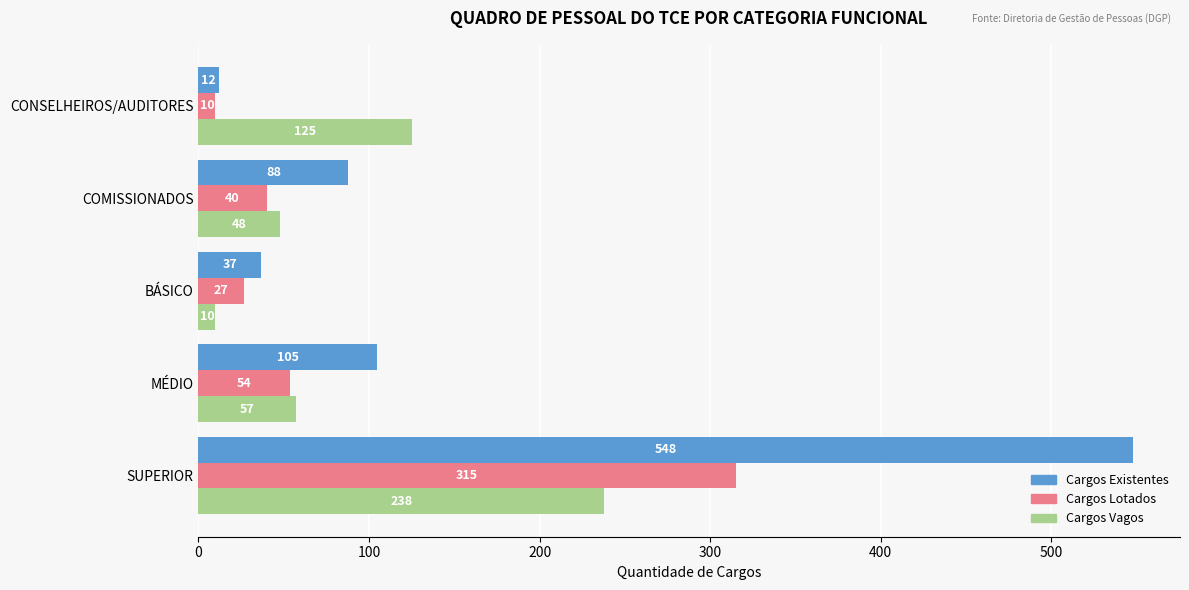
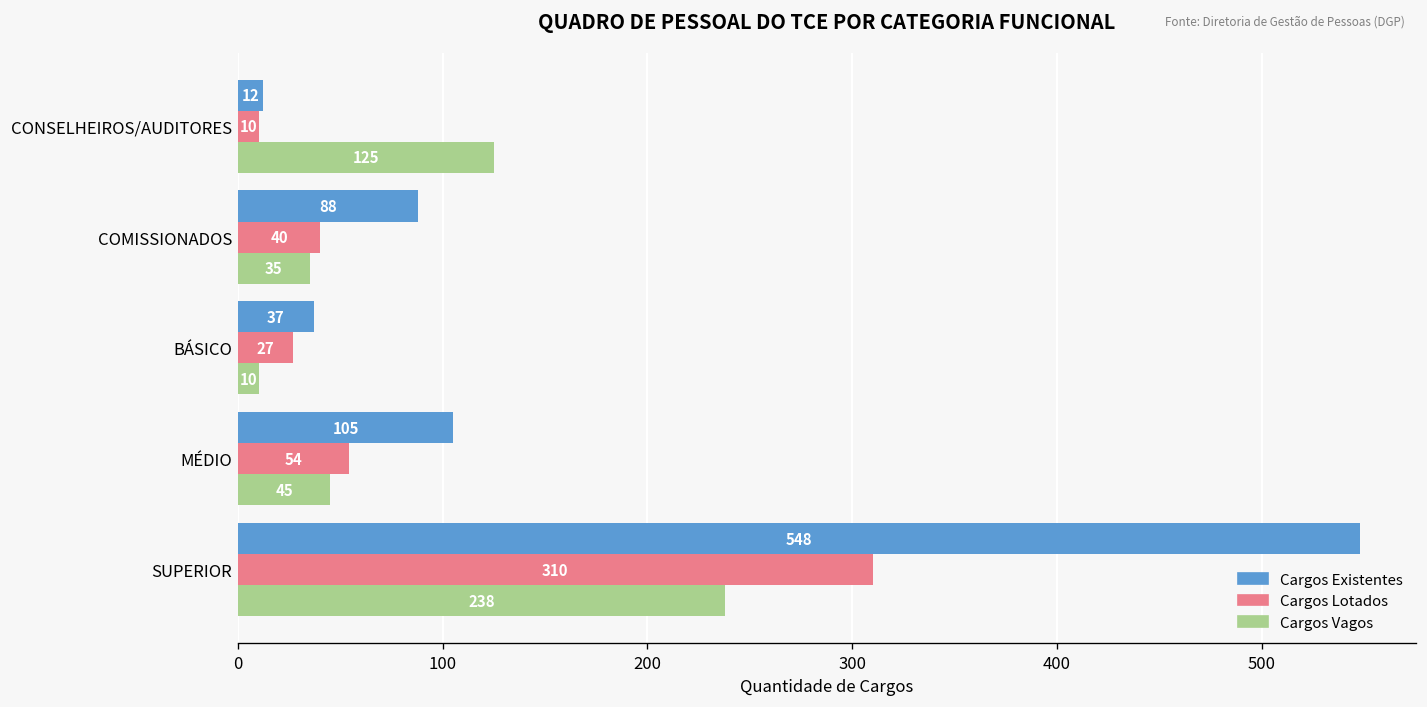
  {
    "Cargos Existentes": {
      "CONSELHEIROS/AUDITORES": 12,
      "COMISSIONADOS": 88,
      "BÁSICO": 37,
      "MÉDIO": 105,
      "SUPERIOR": 548
    },
    "Cargos Lotados": {
      "CONSELHEIROS/AUDITORES": 10,
      "COMISSIONADOS": 40,
      "BÁSICO": 27,
      "MÉDIO": 54,
-     "SUPERIOR": 315
+     "SUPERIOR": 310
    },
    "Cargos Vagos": {
      "CONSELHEIROS/AUDITORES": 125,
-     "COMISSIONADOS": 48,
+     "COMISSIONADOS": 35,
      "BÁSICO": 10,
-     "MÉDIO": 57,
+     "MÉDIO": 45,
      "SUPERIOR": 238
    }
  }
